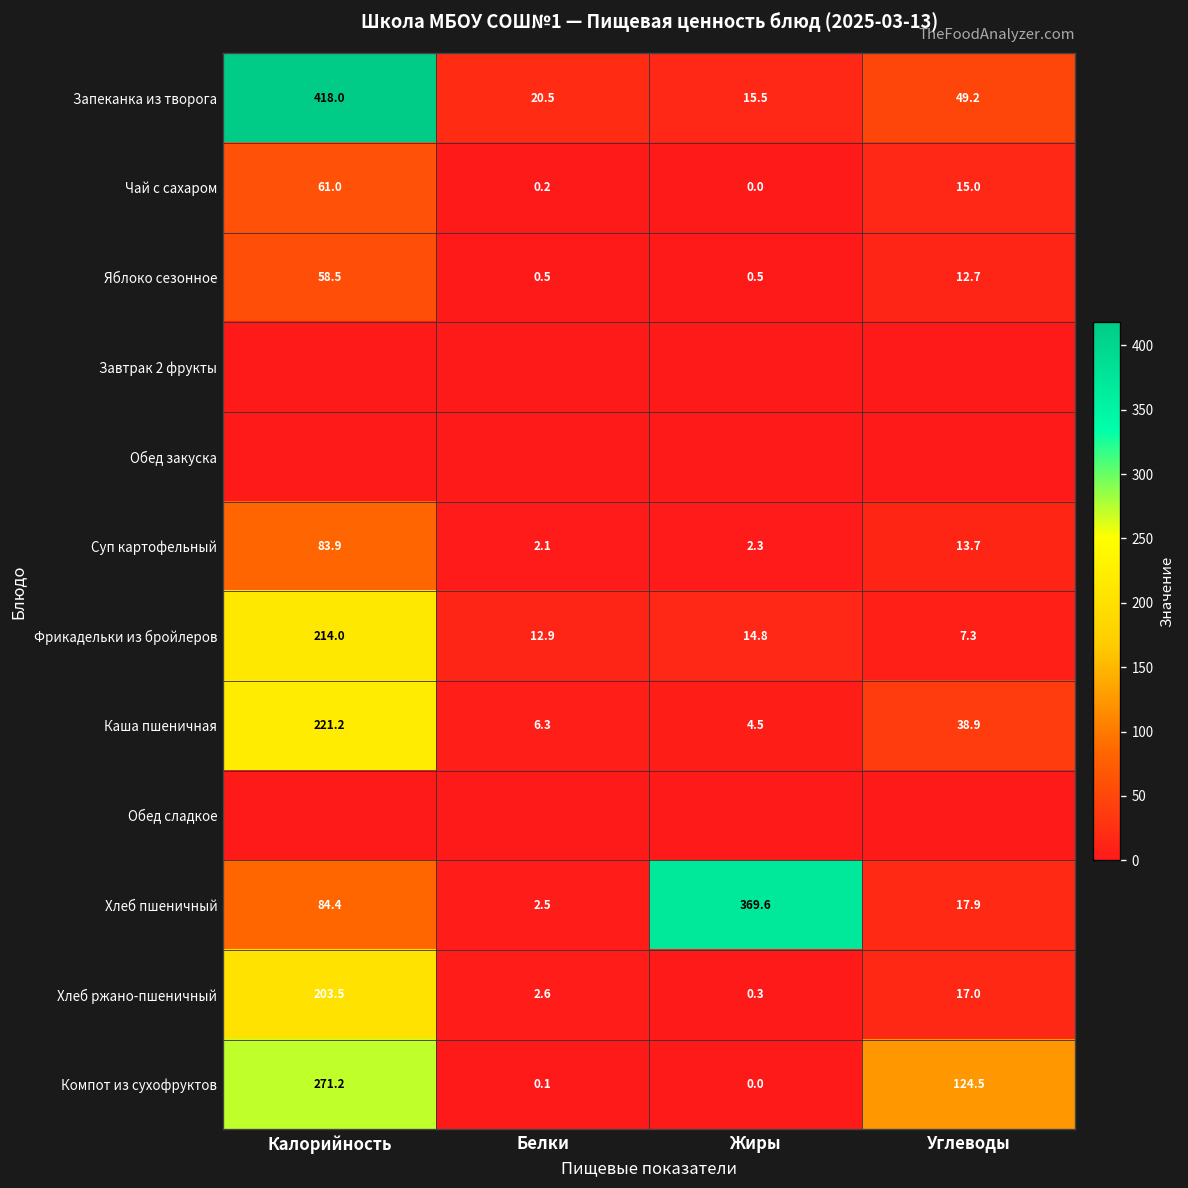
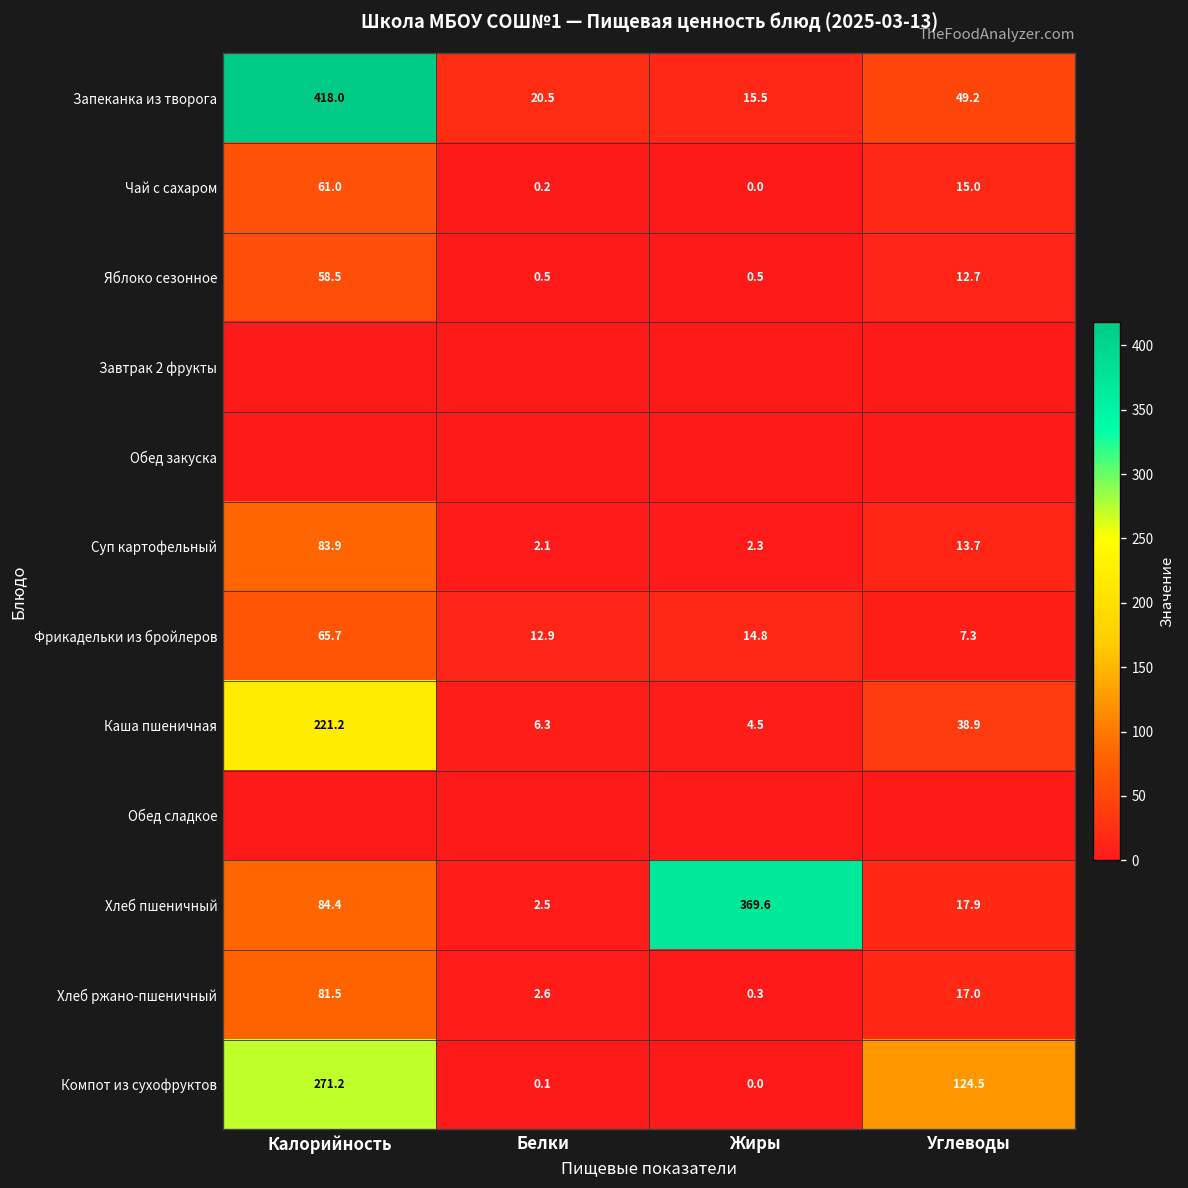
  {
    "Запеканка из творога": {
      "Калорийность": 418.0,
      "Белки": 20.5,
      "Жиры": 15.5,
      "Углеводы": 49.2
    },
    "Чай с сахаром": {
      "Калорийность": 61.0,
      "Белки": 0.2,
      "Жиры": 0.0,
      "Углеводы": 15.0
    },
    "Яблоко сезонное": {
      "Калорийность": 58.5,
      "Белки": 0.5,
      "Жиры": 0.5,
      "Углеводы": 12.7
    },
    "Суп картофельный": {
      "Калорийность": 83.9,
      "Белки": 2.1,
      "Жиры": 2.3,
      "Углеводы": 13.7
    },
    "Фрикадельки из бройлеров": {
-     "Калорийность": 214.0,
+     "Калорийность": 65.7,
      "Белки": 12.9,
      "Жиры": 14.8,
      "Углеводы": 7.3
    },
    "Каша пшеничная": {
      "Калорийность": 221.2,
      "Белки": 6.3,
      "Жиры": 4.5,
      "Углеводы": 38.9
    },
    "Хлеб пшеничный": {
      "Калорийность": 84.4,
      "Белки": 2.5,
      "Жиры": 369.6,
      "Углеводы": 17.9
    },
    "Хлеб ржано-пшеничный": {
-     "Калорийность": 203.5,
+     "Калорийность": 81.5,
      "Белки": 2.6,
      "Жиры": 0.3,
      "Углеводы": 17.0
    },
    "Компот из сухофруктов": {
      "Калорийность": 271.2,
      "Белки": 0.1,
      "Жиры": 0.0,
      "Углеводы": 124.5
    }
  }
